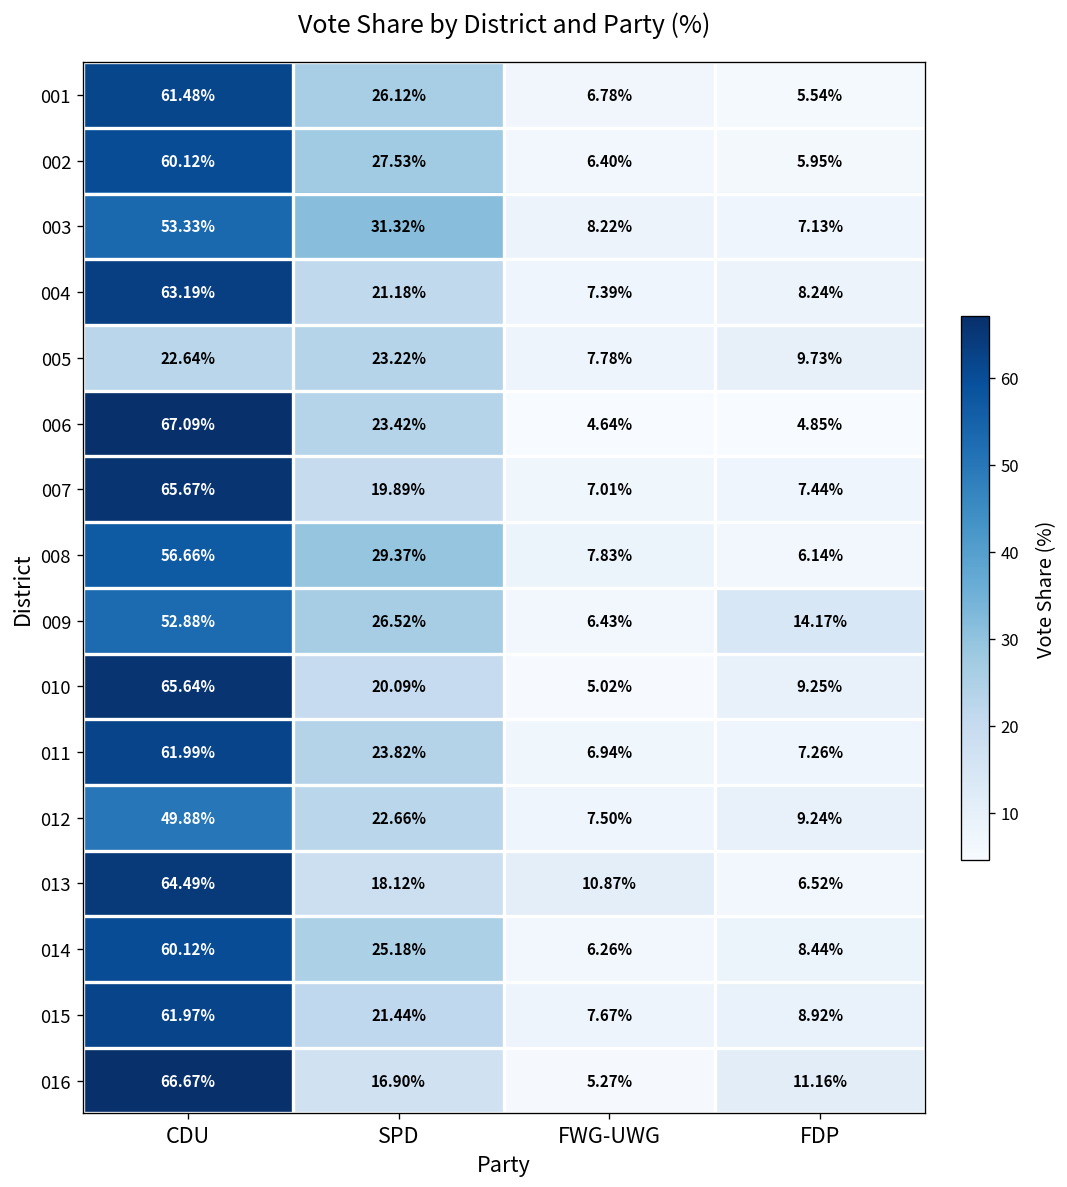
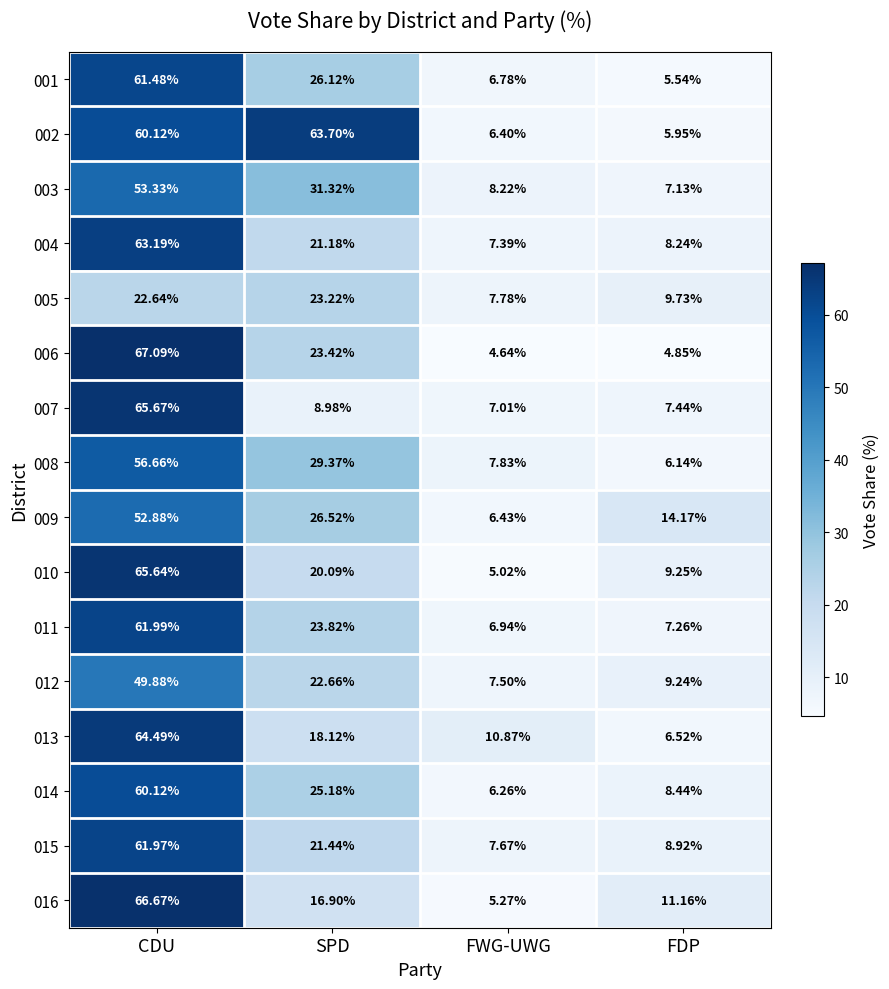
  {
    "001": {
      "CDU": "61.48%",
      "SPD": "26.12%",
      "FWG-UWG": "6.78%",
      "FDP": "5.54%"
    },
    "002": {
      "CDU": "60.12%",
-     "SPD": "27.53%",
+     "SPD": "63.70%",
      "FWG-UWG": "6.40%",
      "FDP": "5.95%"
    },
    "003": {
      "CDU": "53.33%",
      "SPD": "31.32%",
      "FWG-UWG": "8.22%",
      "FDP": "7.13%"
    },
    "004": {
      "CDU": "63.19%",
      "SPD": "21.18%",
      "FWG-UWG": "7.39%",
      "FDP": "8.24%"
    },
    "005": {
      "CDU": "22.64%",
      "SPD": "23.22%",
      "FWG-UWG": "7.78%",
      "FDP": "9.73%"
    },
    "006": {
      "CDU": "67.09%",
      "SPD": "23.42%",
      "FWG-UWG": "4.64%",
      "FDP": "4.85%"
    },
    "007": {
      "CDU": "65.67%",
-     "SPD": "19.89%",
+     "SPD": "8.98%",
      "FWG-UWG": "7.01%",
      "FDP": "7.44%"
    },
    "008": {
      "CDU": "56.66%",
      "SPD": "29.37%",
      "FWG-UWG": "7.83%",
      "FDP": "6.14%"
    },
    "009": {
      "CDU": "52.88%",
      "SPD": "26.52%",
      "FWG-UWG": "6.43%",
      "FDP": "14.17%"
    },
    "010": {
      "CDU": "65.64%",
      "SPD": "20.09%",
      "FWG-UWG": "5.02%",
      "FDP": "9.25%"
    },
    "011": {
      "CDU": "61.99%",
      "SPD": "23.82%",
      "FWG-UWG": "6.94%",
      "FDP": "7.26%"
    },
    "012": {
      "CDU": "49.88%",
      "SPD": "22.66%",
      "FWG-UWG": "7.50%",
      "FDP": "9.24%"
    },
    "013": {
      "CDU": "64.49%",
      "SPD": "18.12%",
      "FWG-UWG": "10.87%",
      "FDP": "6.52%"
    },
    "014": {
      "CDU": "60.12%",
      "SPD": "25.18%",
      "FWG-UWG": "6.26%",
      "FDP": "8.44%"
    },
    "015": {
      "CDU": "61.97%",
      "SPD": "21.44%",
      "FWG-UWG": "7.67%",
      "FDP": "8.92%"
    },
    "016": {
      "CDU": "66.67%",
      "SPD": "16.90%",
      "FWG-UWG": "5.27%",
      "FDP": "11.16%"
    }
  }
